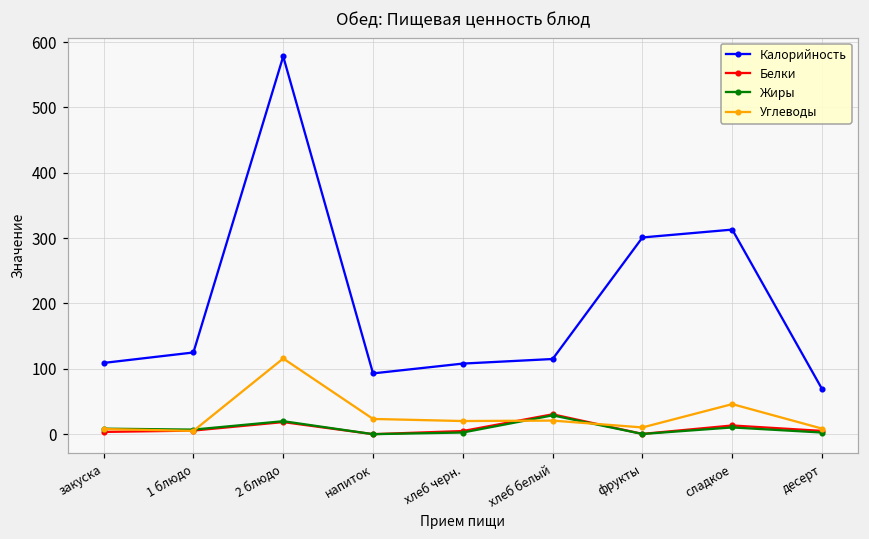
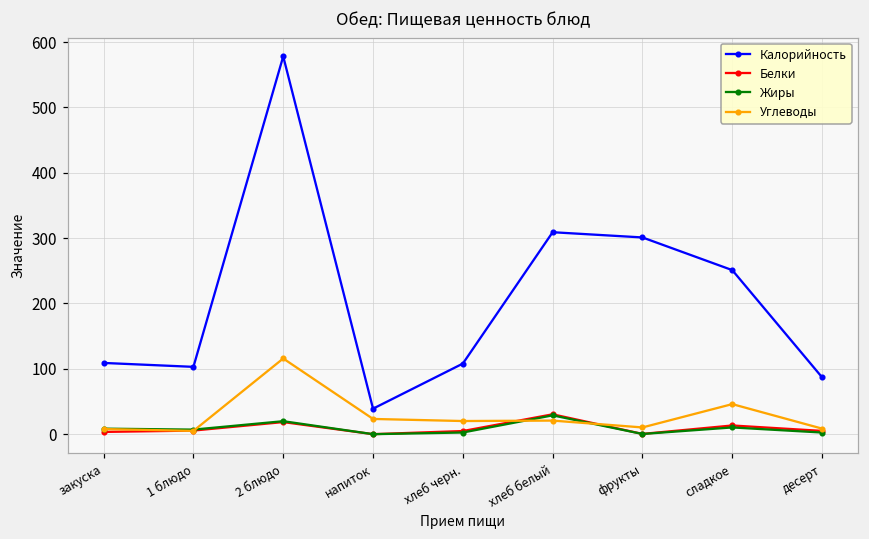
  {
    "Калорийность": {
      "закуска": 110,
-     "1 блюдо": 130,
+     "1 блюдо": 100,
      "2 блюдо": 580,
-     "напиток": 90,
+     "напиток": 40,
      "хлеб черн.": 110,
-     "хлеб белый": 120,
+     "хлеб белый": 310,
      "фрукты": 300,
-     "сладкое": 310,
-     "десерт": 70
+     "сладкое": 250,
+     "десерт": 90
    },
    "Белки": {
      "закуска": 0
    },
    "Углеводы": {
      "2 блюдо": 120,
      "напиток": 20,
      "хлеб черн.": 20,
      "хлеб белый": 20,
      "фрукты": 10,
      "сладкое": 50
    }
  }
